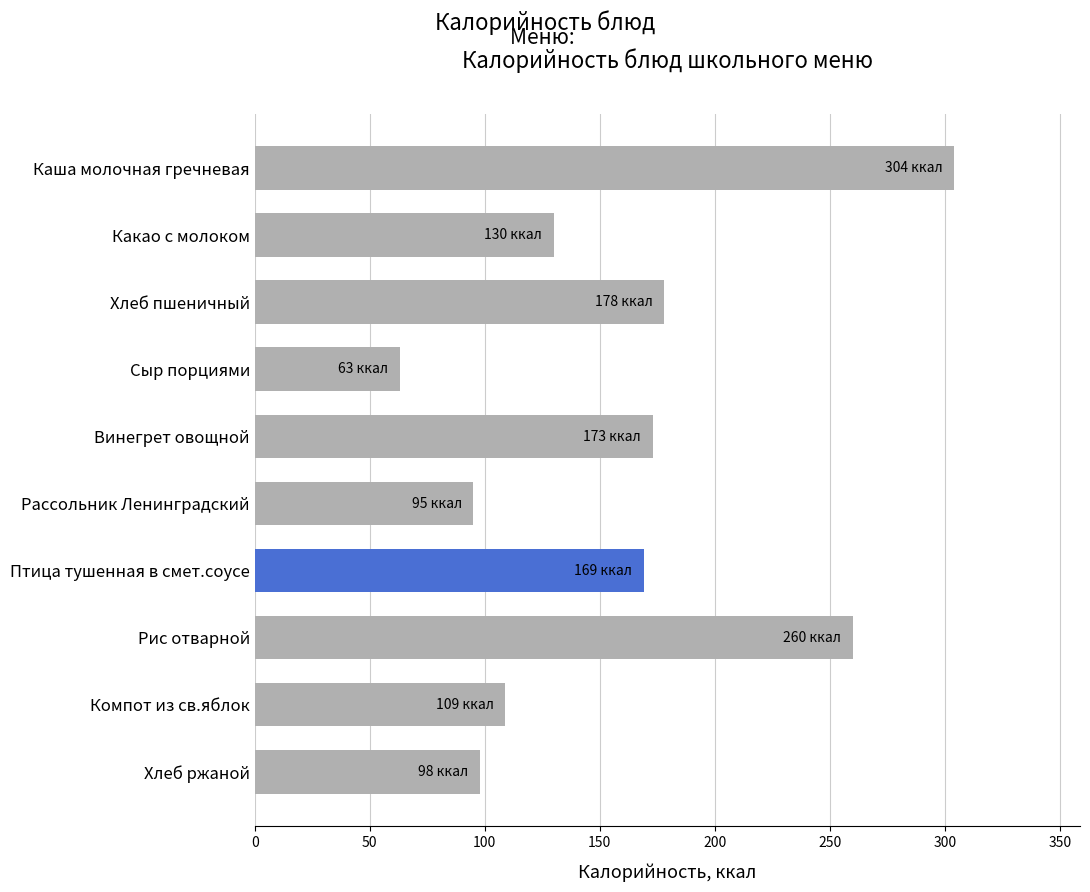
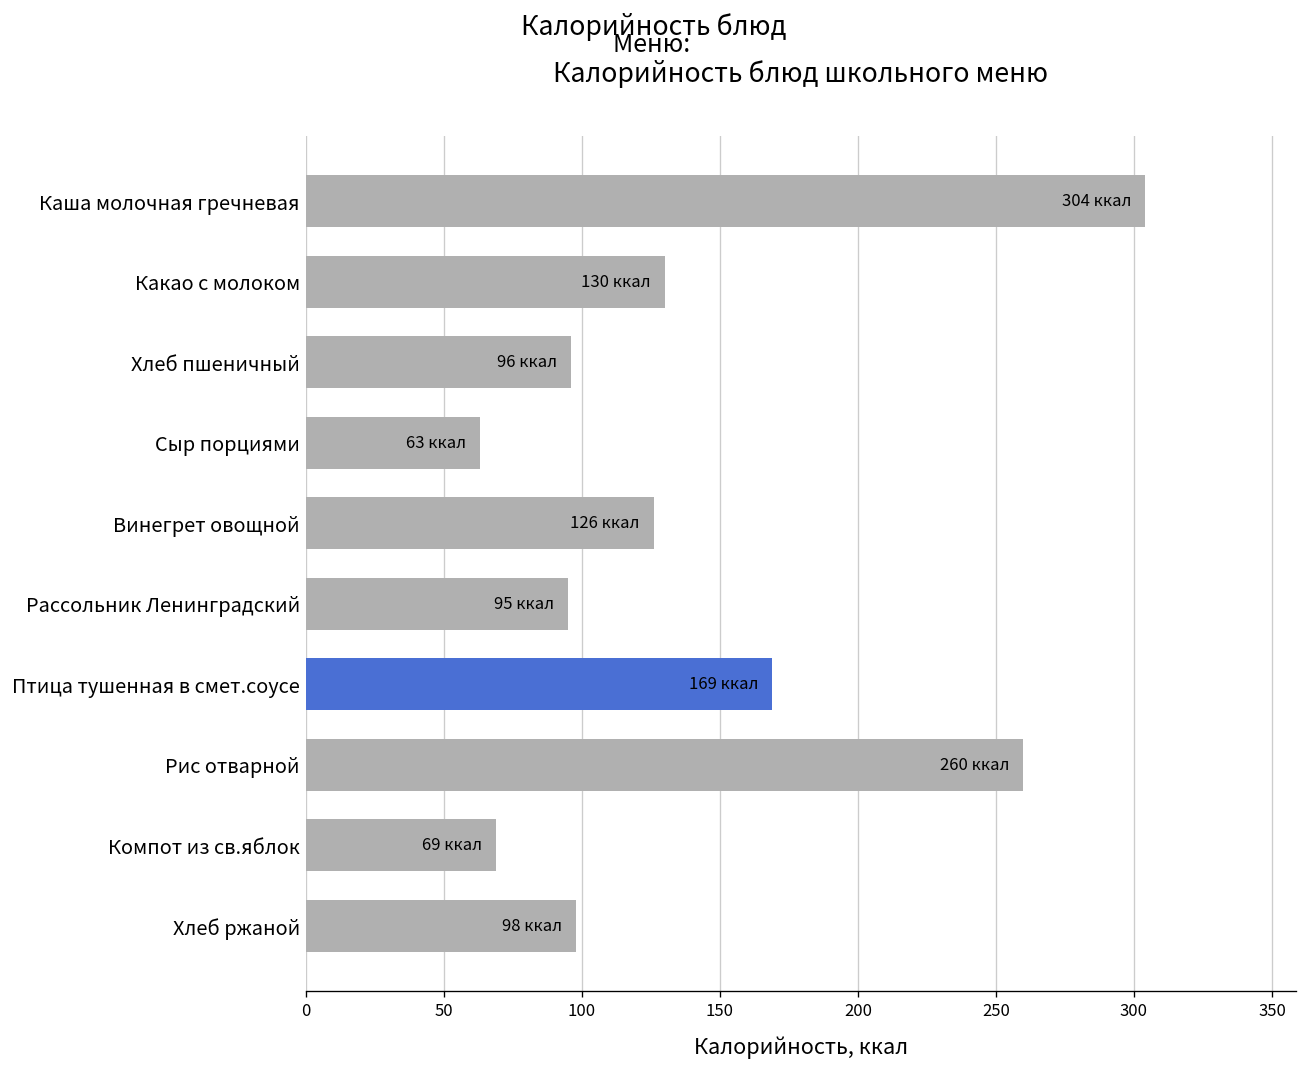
  {
    "Каша молочная гречневая": 304,
    "Какао с молоком": 130,
-   "Хлеб пшеничный": 178,
+   "Хлеб пшеничный": 96,
    "Сыр порциями": 63,
-   "Винегрет овощной": 173,
+   "Винегрет овощной": 126,
    "Рассольник Ленинградский": 95,
    "Птица тушенная в смет.соусе": 169,
    "Рис отварной": 260,
-   "Компот из св.яблок": 109,
+   "Компот из св.яблок": 69,
    "Хлеб ржаной": 98
  }
